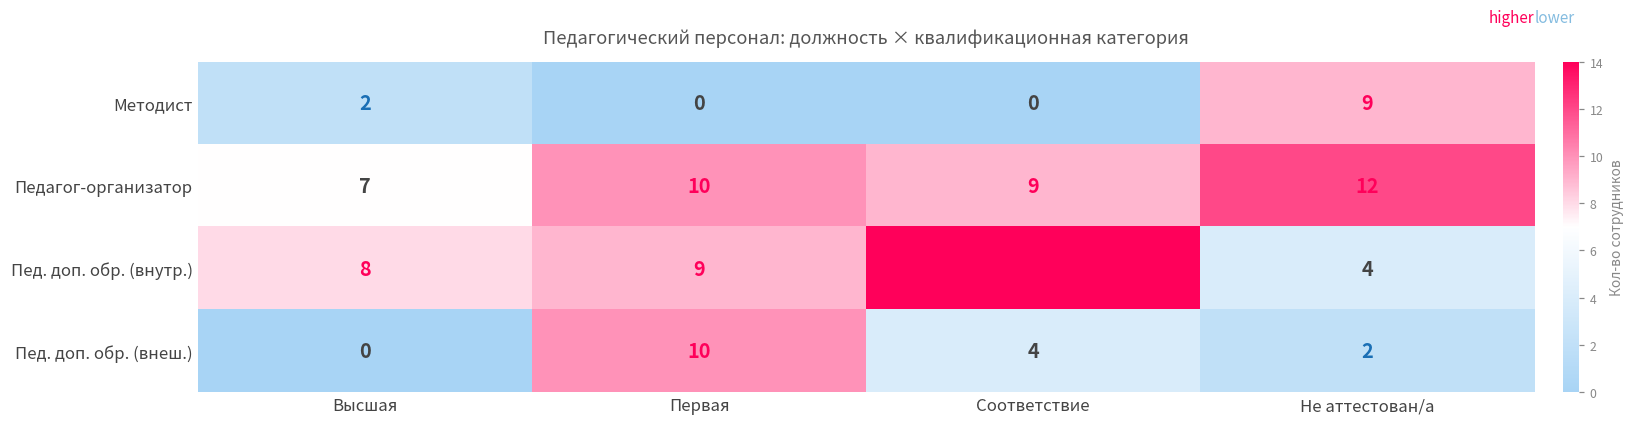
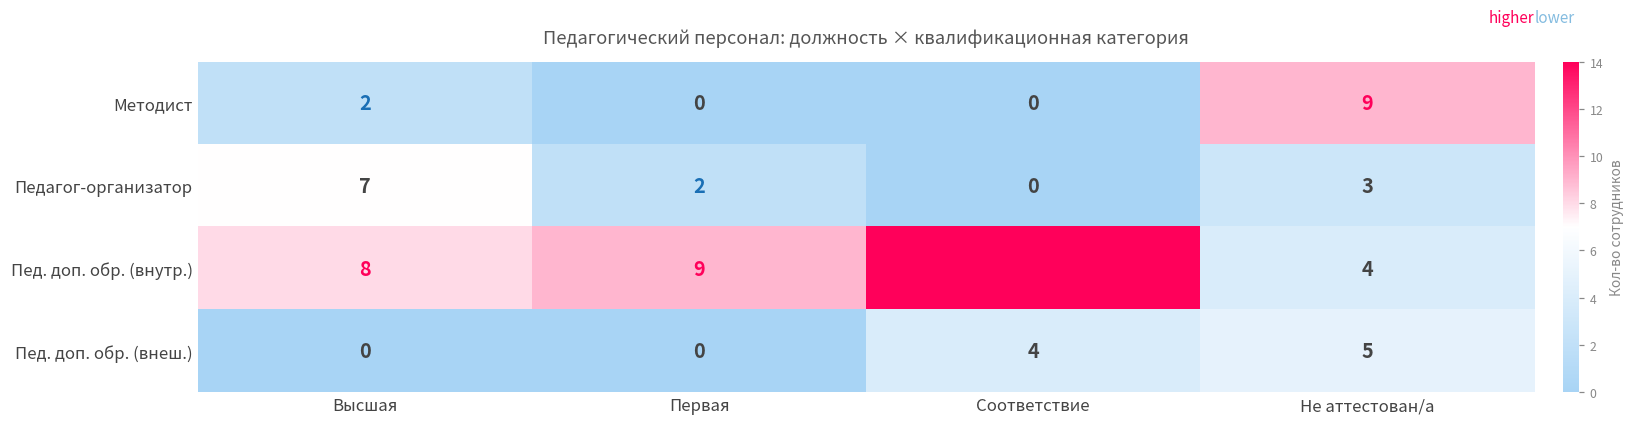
  {
    "Методист": {
      "Высшая": 2,
      "Первая": 0,
      "Соответствие": 0,
      "Не аттестован/а": 9
    },
    "Педагог-организатор": {
      "Высшая": 7,
-     "Первая": 10,
-     "Соответствие": 9,
-     "Не аттестован/а": 12
+     "Первая": 2,
+     "Соответствие": 0,
+     "Не аттестован/а": 3
    },
    "Пед. доп. обр. (внутр.)": {
      "Высшая": 8,
      "Первая": 9,
      "Не аттестован/а": 4
    },
    "Пед. доп. обр. (внеш.)": {
      "Высшая": 0,
-     "Первая": 10,
+     "Первая": 0,
      "Соответствие": 4,
-     "Не аттестован/а": 2
+     "Не аттестован/а": 5
    }
  }
